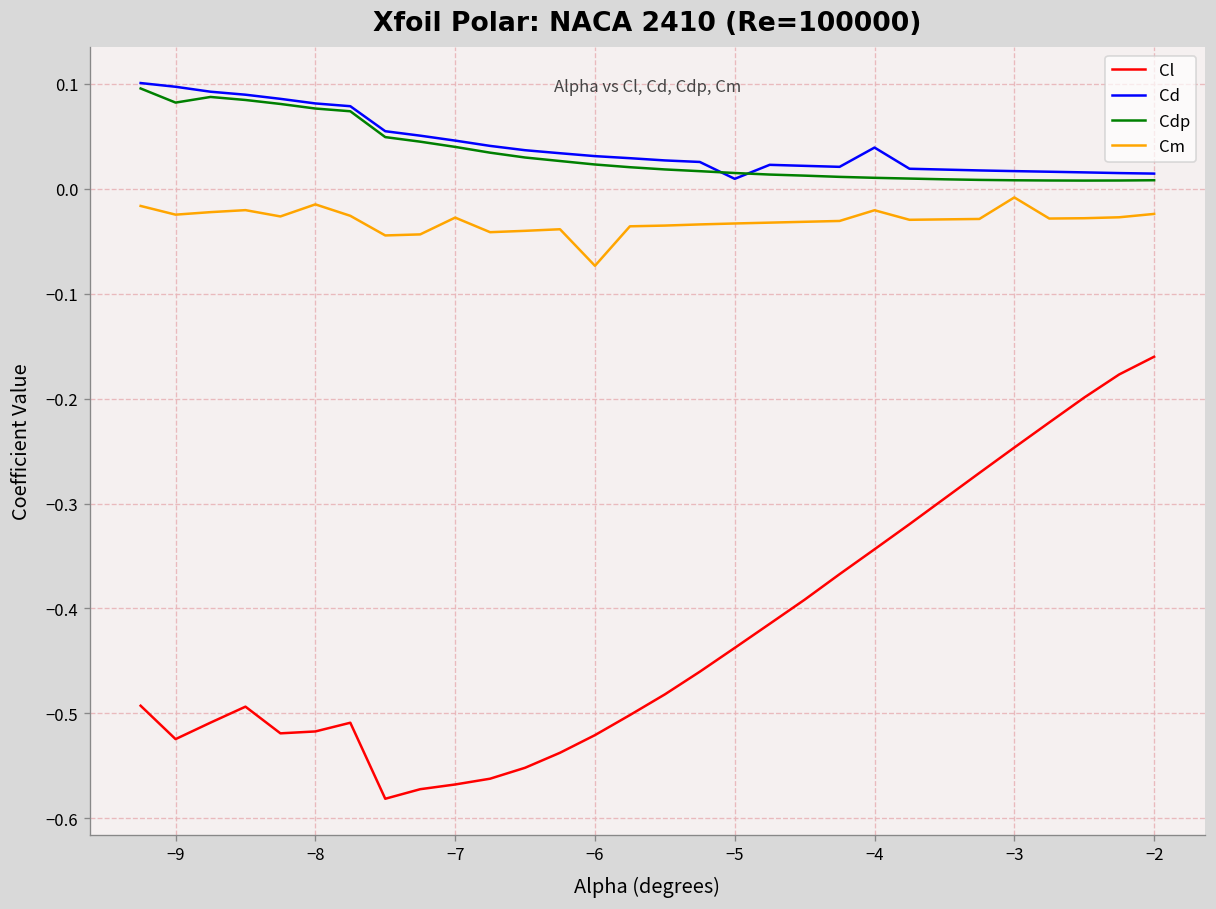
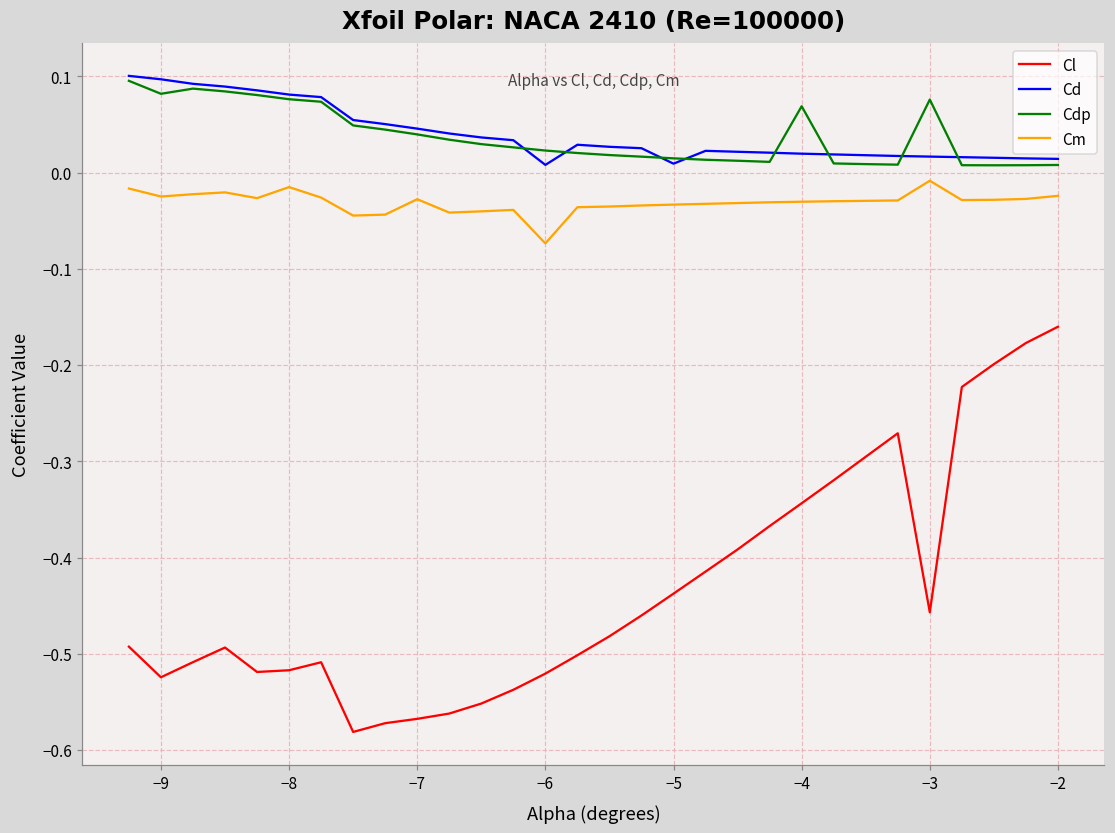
  {
    "Cl": {
      "−9": -0.52,
      "−8": -0.52,
      "−7": -0.57,
      "−6": -0.52,
      "−5": -0.44,
      "−4": -0.34,
-     "−3": -0.25,
+     "−3": -0.46,
      "−2": -0.16
    },
    "Cd": {
      "−9": 0.10,
      "−8": 0.08,
      "−7": 0.05,
-     "−6": 0.03,
+     "−6": 0.01,
      "−5": 0.01,
-     "−4": 0.04,
+     "−4": 0.02,
      "−3": 0.02,
      "−2": 0.01
    },
    "Cdp": {
      "−9": 0.08,
      "−8": 0.08,
      "−7": 0.04,
      "−6": 0.02,
      "−5": 0.01,
-     "−4": 0.01,
-     "−3": 0.01,
+     "−4": 0.07,
+     "−3": 0.08,
      "−2": 0.01
    },
    "Cm": {
      "−9": -0.02,
      "−8": -0.02,
      "−7": -0.03,
      "−6": -0.07,
      "−5": -0.03,
-     "−4": -0.02,
+     "−4": -0.03,
      "−3": -0.01,
      "−2": -0.02
    }
  }
